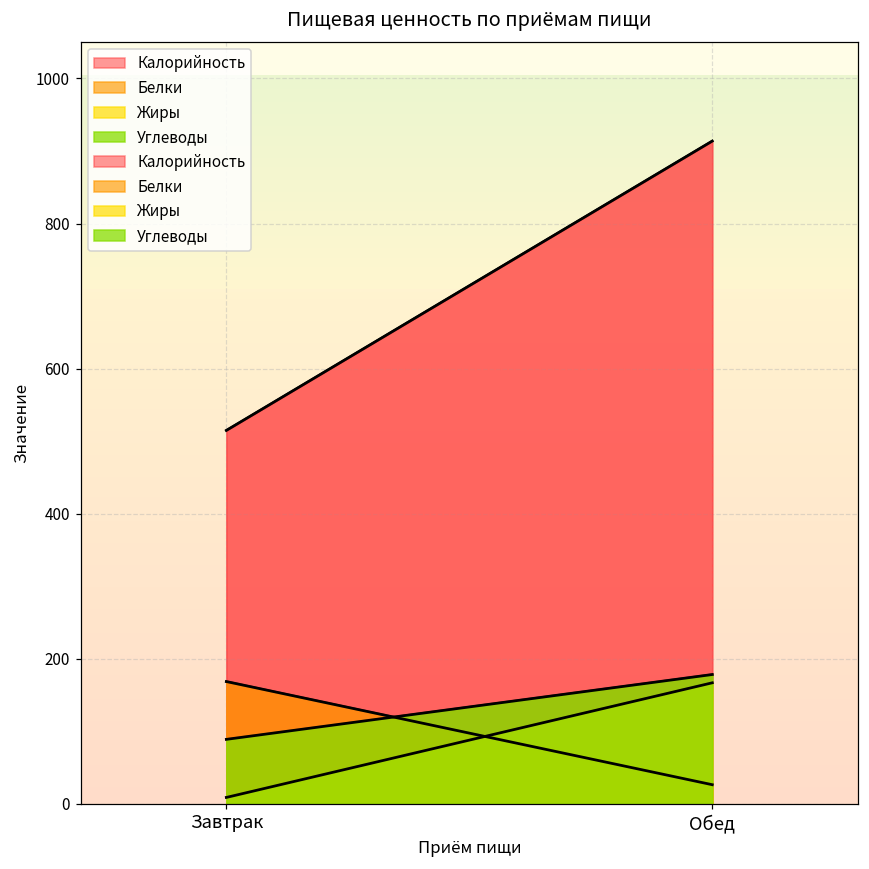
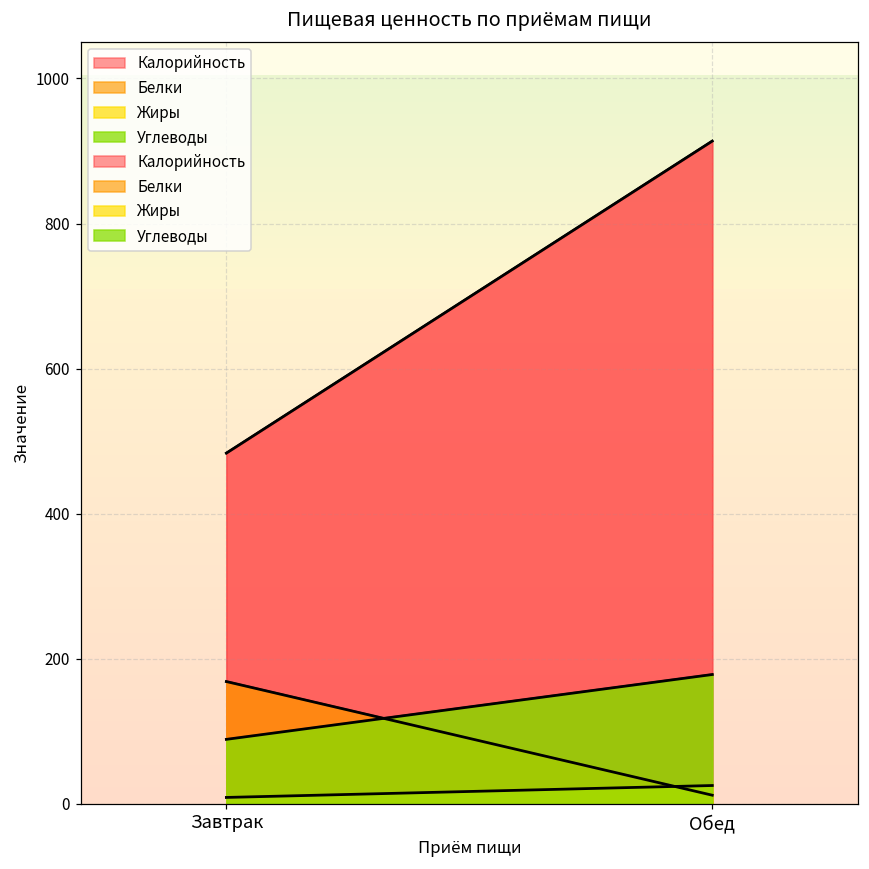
  {
    "Калорийность": {
-     "Завтрак": 510,
+     "Завтрак": 480,
      "Обед": 910
    },
    "Белки": {
      "Завтрак": 170,
-     "Обед": 30
+     "Обед": 10
    },
    "Жиры": {
      "Завтрак": 10,
-     "Обед": 170
+     "Обед": 30
    },
    "Углеводы": {
      "Завтрак": 90,
      "Обед": 180
    }
  }
